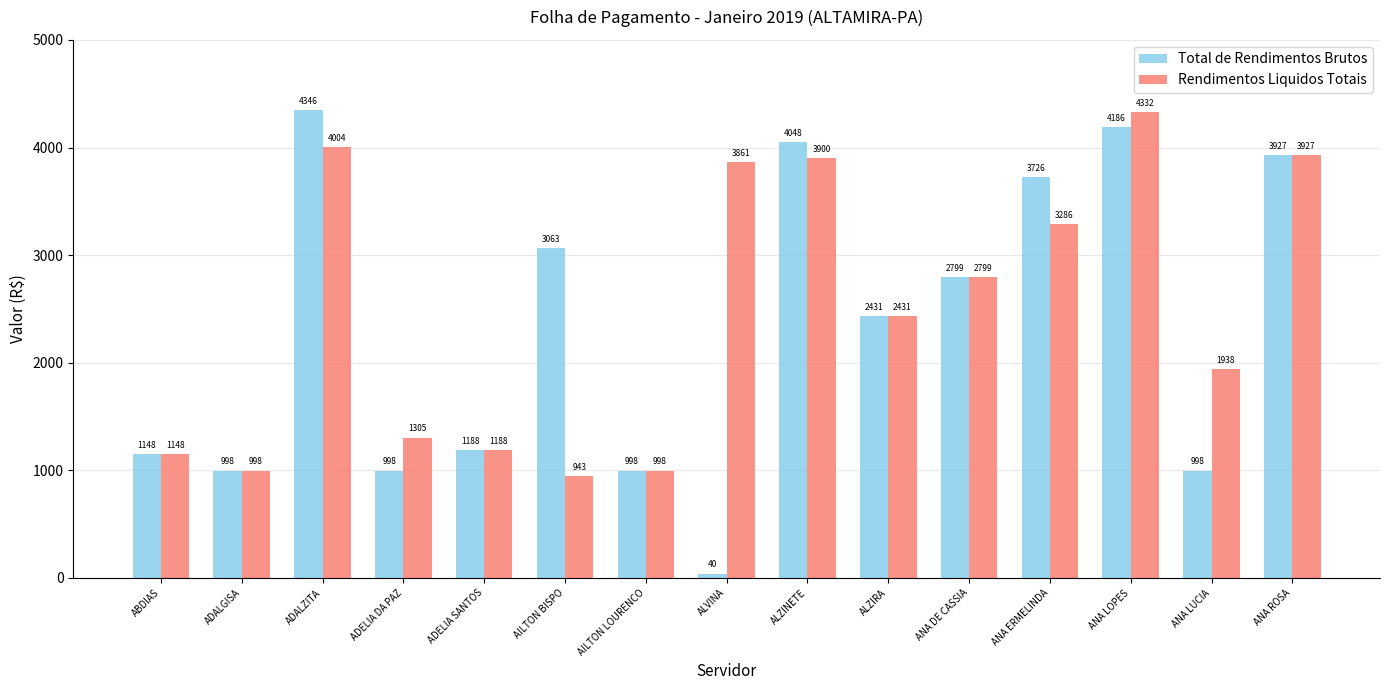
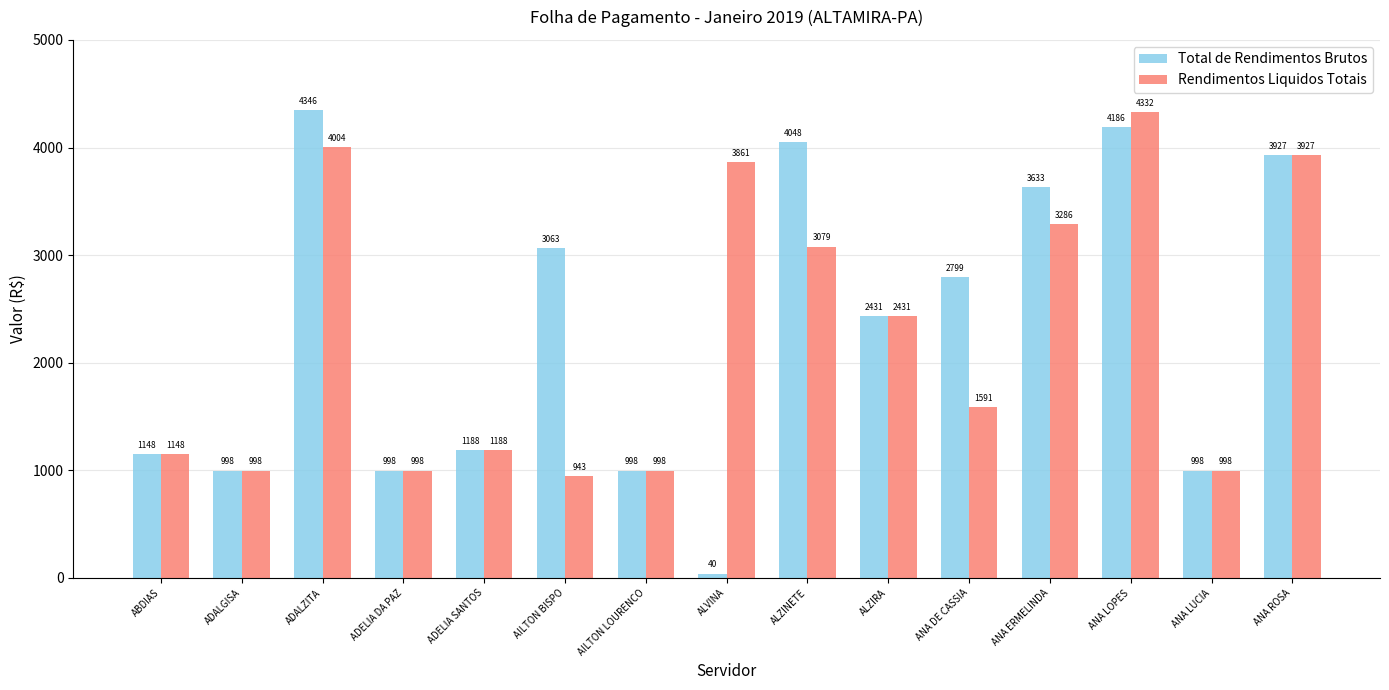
  {
    "Total de Rendimentos Brutos": {
      "ABDIAS": 1148,
      "ADALGISA": 998,
      "ADALZITA": 4346,
      "ADELIA DA PAZ": 998,
      "ADELIA SANTOS": 1188,
      "AILTON BISPO": 3063,
      "AILTON LOURENCO": 998,
      "ALVINA": 40,
      "ALZINETE": 4048,
      "ALZIRA": 2431,
      "ANA DE CASSIA": 2799,
-     "ANA ERMELINDA": 3726,
+     "ANA ERMELINDA": 3633,
      "ANA LOPES": 4186,
      "ANA LUCIA": 998,
      "ANA ROSA": 3927
    },
    "Rendimentos Liquidos Totais": {
      "ABDIAS": 1148,
      "ADALGISA": 998,
      "ADALZITA": 4004,
-     "ADELIA DA PAZ": 1305,
+     "ADELIA DA PAZ": 998,
      "ADELIA SANTOS": 1188,
      "AILTON BISPO": 943,
      "AILTON LOURENCO": 998,
      "ALVINA": 3861,
-     "ALZINETE": 3900,
+     "ALZINETE": 3079,
      "ALZIRA": 2431,
-     "ANA DE CASSIA": 2799,
+     "ANA DE CASSIA": 1591,
      "ANA ERMELINDA": 3286,
      "ANA LOPES": 4332,
-     "ANA LUCIA": 1938,
+     "ANA LUCIA": 998,
      "ANA ROSA": 3927
    }
  }
